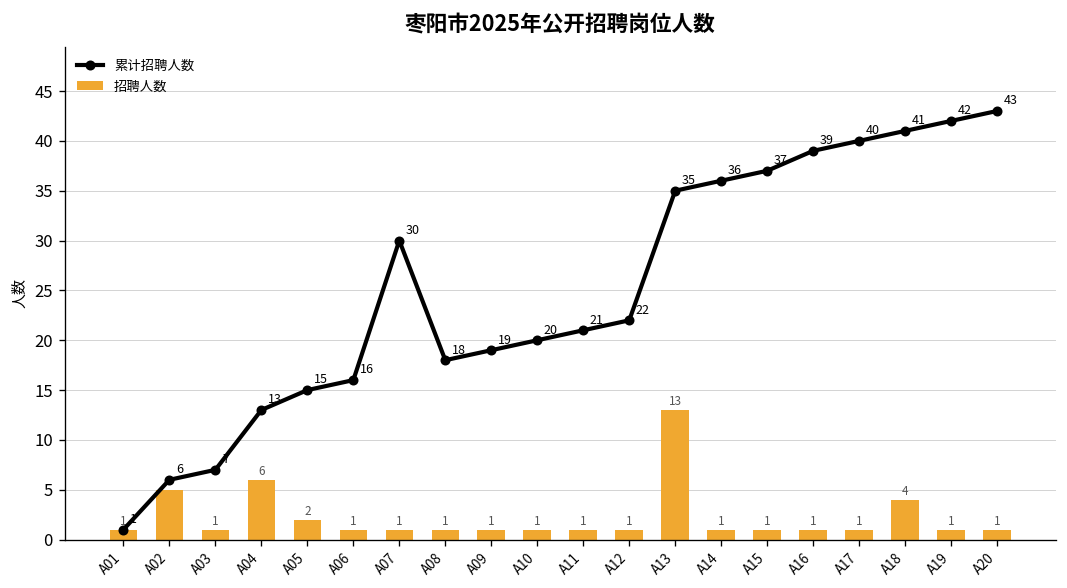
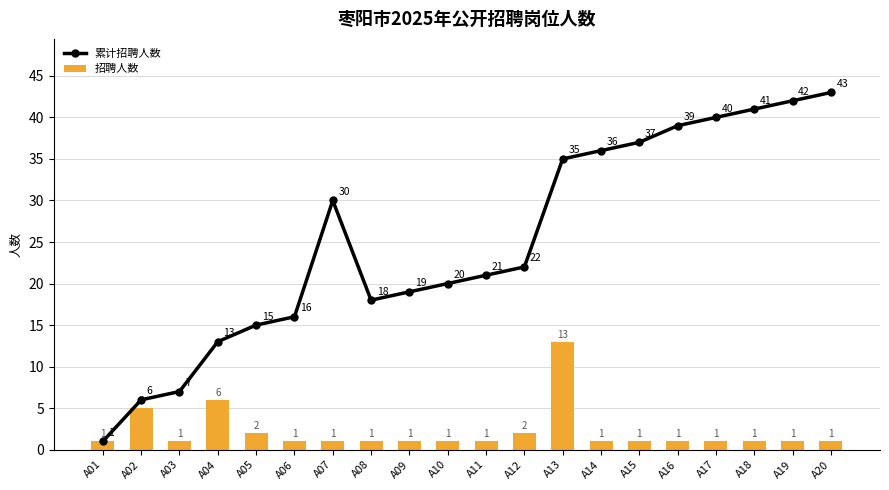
  {
    "累计招聘人数": {
      "A01": 1,
      "A02": 6,
      "A03": 7,
      "A04": 13,
      "A05": 15,
      "A06": 16,
      "A07": 30,
      "A08": 18,
      "A09": 19,
      "A10": 20,
      "A11": 21,
      "A12": 22,
      "A13": 35,
      "A14": 36,
      "A15": 37,
      "A16": 39,
      "A17": 40,
      "A18": 41,
      "A19": 42,
      "A20": 43
    },
    "招聘人数": {
      "A01": 1,
      "A03": 1,
      "A04": 6,
      "A05": 2,
      "A06": 1,
      "A07": 1,
      "A08": 1,
      "A09": 1,
      "A10": 1,
      "A11": 1,
-     "A12": 1,
+     "A12": 2,
      "A13": 13,
      "A14": 1,
      "A15": 1,
      "A16": 1,
      "A17": 1,
-     "A18": 4,
+     "A18": 1,
      "A19": 1,
      "A20": 1
    }
  }
